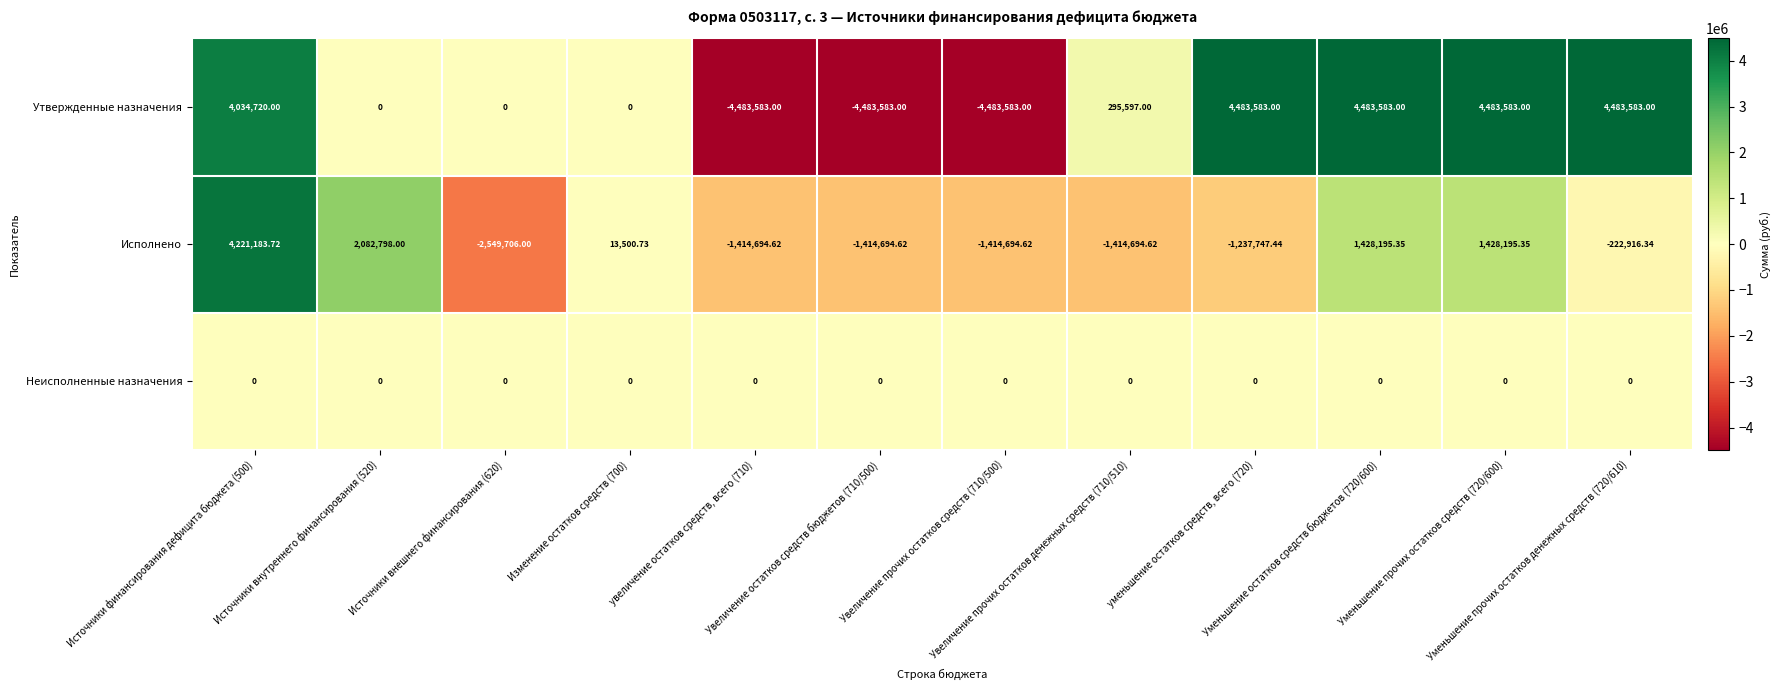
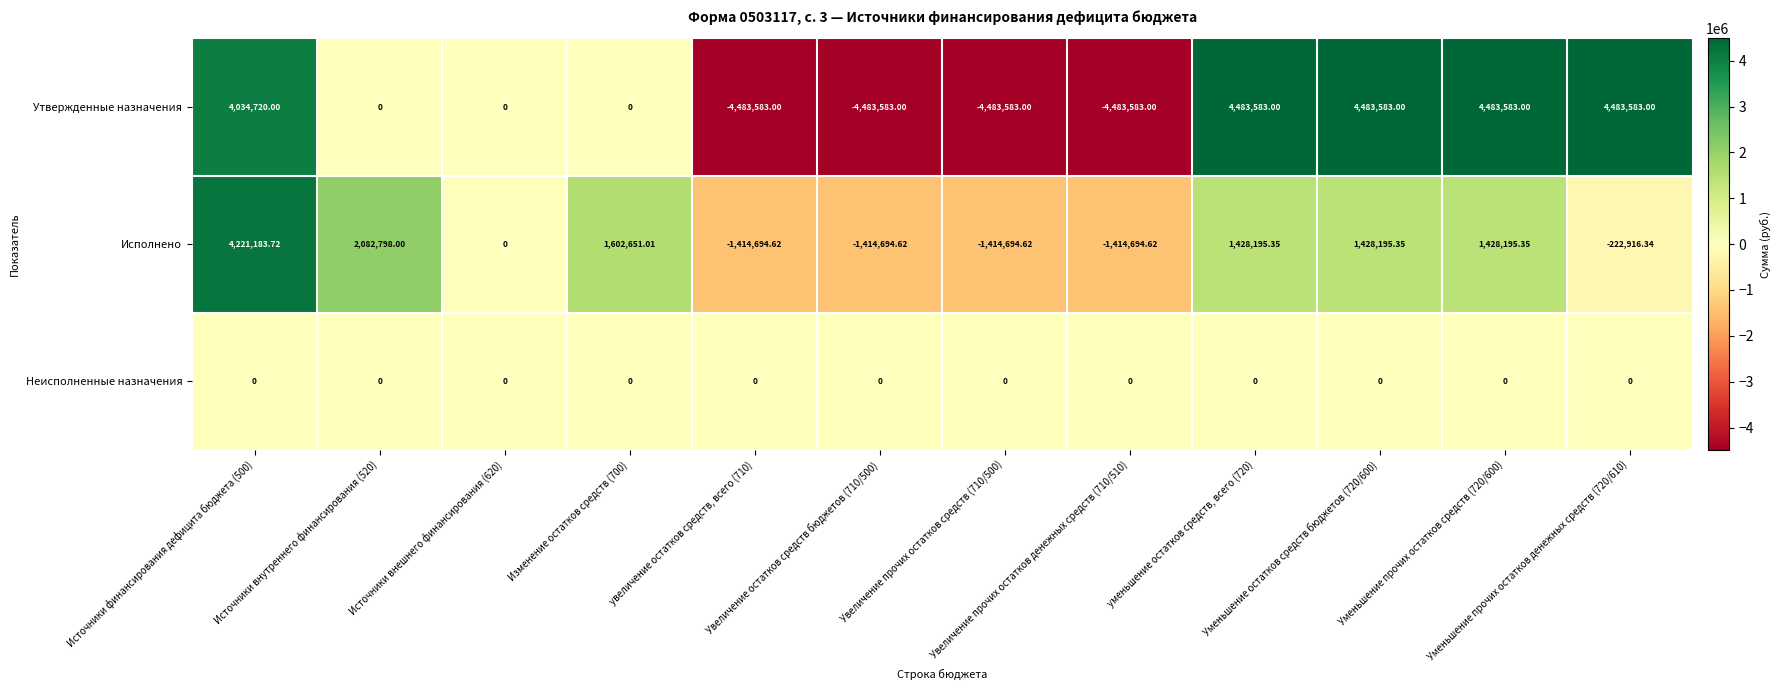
  {
    "Утвержденные назначения": {
      "Источники финансирования дефицита бюджета (500)": "4,034,720.00",
      "Источники внутреннего финансирования (520)": "0",
      "Источники внешнего финансирования (620)": "0",
      "Изменение остатков средств (700)": "0",
      "увеличение остатков средств, всего (710)": "-4,483,583.00",
      "Увеличение остатков средств бюджетов (710/500)": "-4,483,583.00",
      "Увеличение прочих остатков средств (710/500)": "-4,483,583.00",
-     "Увеличение прочих остатков денежных средств (710/510)": "295,597.00",
+     "Увеличение прочих остатков денежных средств (710/510)": "-4,483,583.00",
      "уменьшение остатков средств, всего (720)": "4,483,583.00",
      "Уменьшение остатков средств бюджетов (720/600)": "4,483,583.00",
      "Уменьшение прочих остатков средств (720/600)": "4,483,583.00",
      "Уменьшение прочих остатков денежных средств (720/610)": "4,483,583.00"
    },
    "Исполнено": {
      "Источники финансирования дефицита бюджета (500)": "4,221,183.72",
      "Источники внутреннего финансирования (520)": "2,082,798.00",
-     "Источники внешнего финансирования (620)": "-2,549,706.00",
-     "Изменение остатков средств (700)": "13,500.73",
+     "Источники внешнего финансирования (620)": "0",
+     "Изменение остатков средств (700)": "1,602,651.01",
      "увеличение остатков средств, всего (710)": "-1,414,694.62",
      "Увеличение остатков средств бюджетов (710/500)": "-1,414,694.62",
      "Увеличение прочих остатков средств (710/500)": "-1,414,694.62",
      "Увеличение прочих остатков денежных средств (710/510)": "-1,414,694.62",
-     "уменьшение остатков средств, всего (720)": "-1,237,747.44",
+     "уменьшение остатков средств, всего (720)": "1,428,195.35",
      "Уменьшение остатков средств бюджетов (720/600)": "1,428,195.35",
      "Уменьшение прочих остатков средств (720/600)": "1,428,195.35",
      "Уменьшение прочих остатков денежных средств (720/610)": "-222,916.34"
    },
    "Неисполненные назначения": {
      "Источники финансирования дефицита бюджета (500)": "0",
      "Источники внутреннего финансирования (520)": "0",
      "Источники внешнего финансирования (620)": "0",
      "Изменение остатков средств (700)": "0",
      "увеличение остатков средств, всего (710)": "0",
      "Увеличение остатков средств бюджетов (710/500)": "0",
      "Увеличение прочих остатков средств (710/500)": "0",
      "Увеличение прочих остатков денежных средств (710/510)": "0",
      "уменьшение остатков средств, всего (720)": "0",
      "Уменьшение остатков средств бюджетов (720/600)": "0",
      "Уменьшение прочих остатков средств (720/600)": "0",
      "Уменьшение прочих остатков денежных средств (720/610)": "0"
    }
  }
